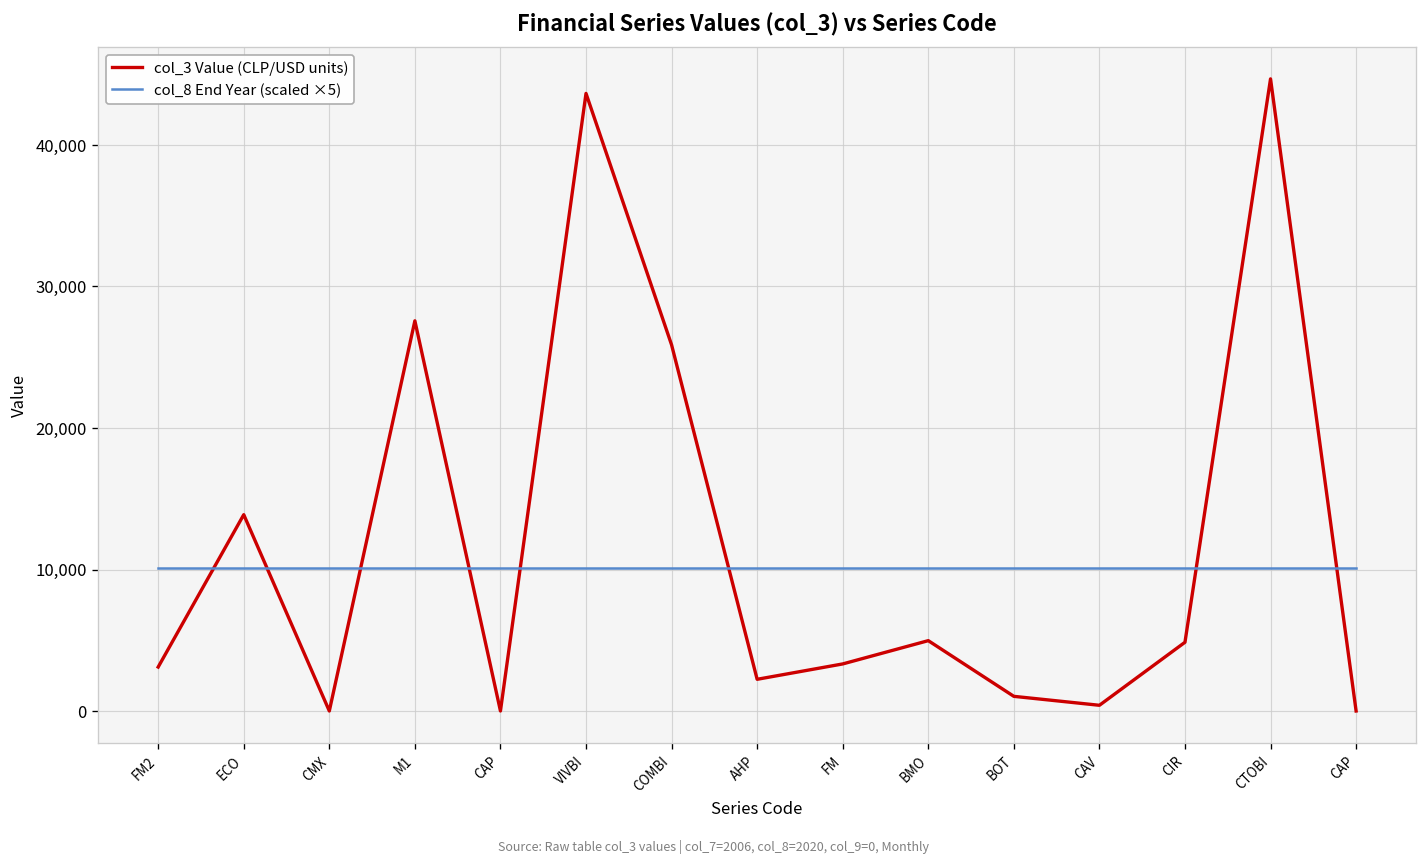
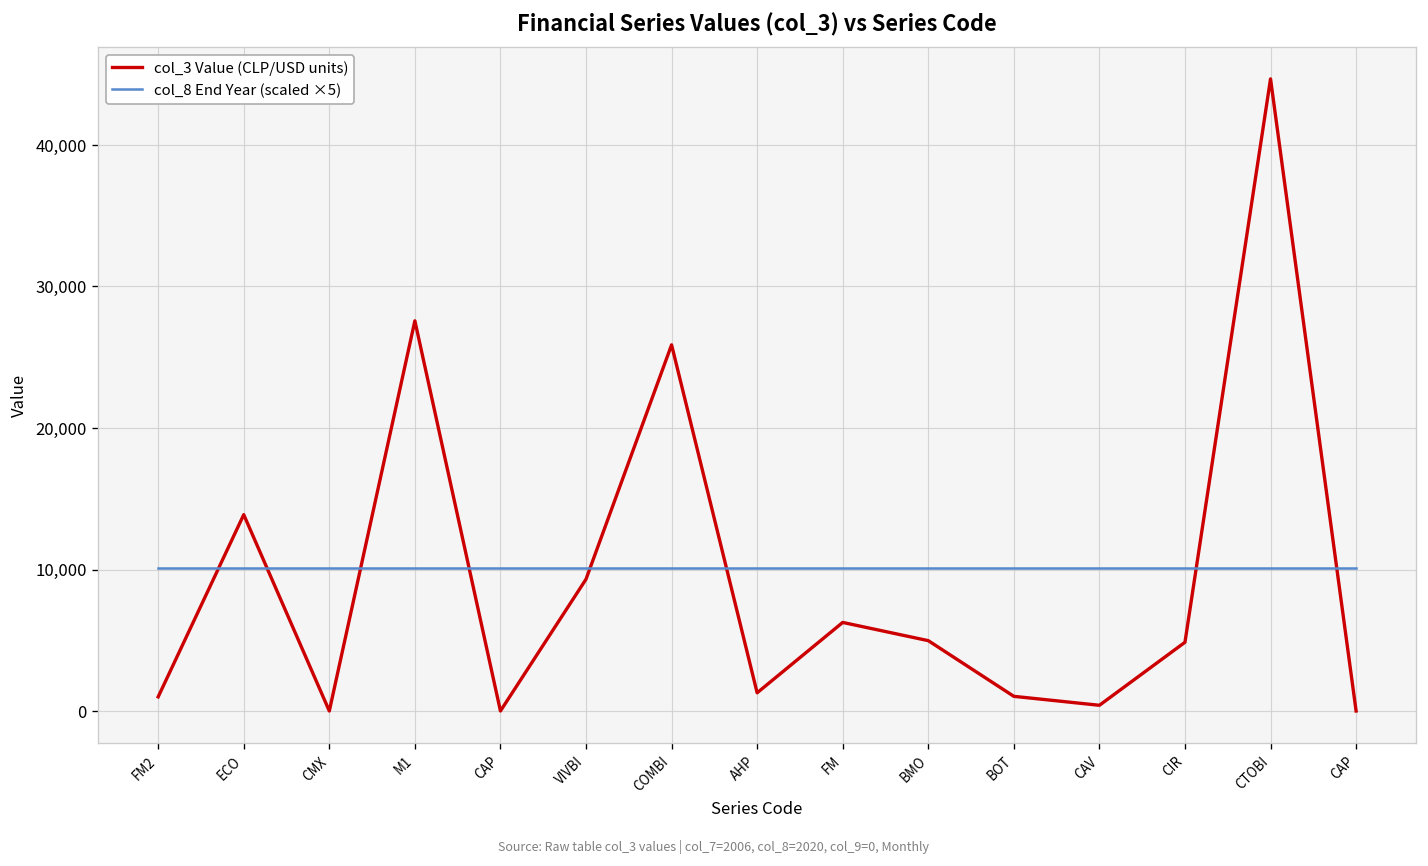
  {
    "col_3 Value (CLP/USD units)": {
-     "FM2": "3,100",
+     "FM2": "1,000",
      "ECO": "13,900",
      "CMX": "0",
      "M1": "27,600",
-     "VIVBI": "43,600",
+     "VIVBI": "9,300",
      "COMBI": "25,900",
-     "AHP": "2,200",
-     "FM": "3,300",
+     "AHP": "1,300",
+     "FM": "6,300",
      "BMO": "5,000",
      "BOT": "1,000",
      "CAV": "400",
      "CIR": "4,900",
      "CTOBI": "44,700"
    },
    "col_8 End Year (scaled ×5)": {
      "FM2": "10,100",
      "ECO": "10,100",
      "CMX": "10,100",
      "M1": "10,100",
      "VIVBI": "10,100",
      "COMBI": "10,100",
      "AHP": "10,100",
      "FM": "10,100",
      "BMO": "10,100",
      "BOT": "10,100",
      "CAV": "10,100",
      "CIR": "10,100",
      "CTOBI": "10,100"
    }
  }
